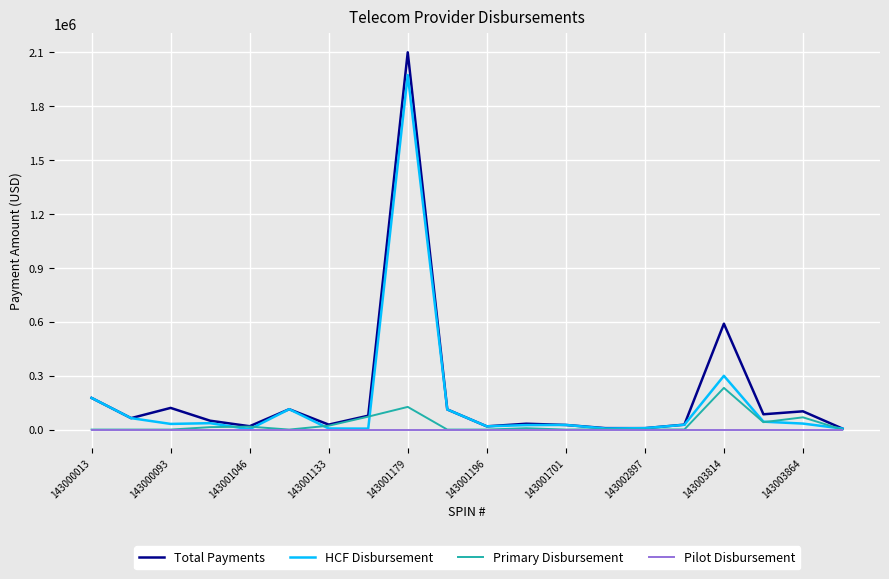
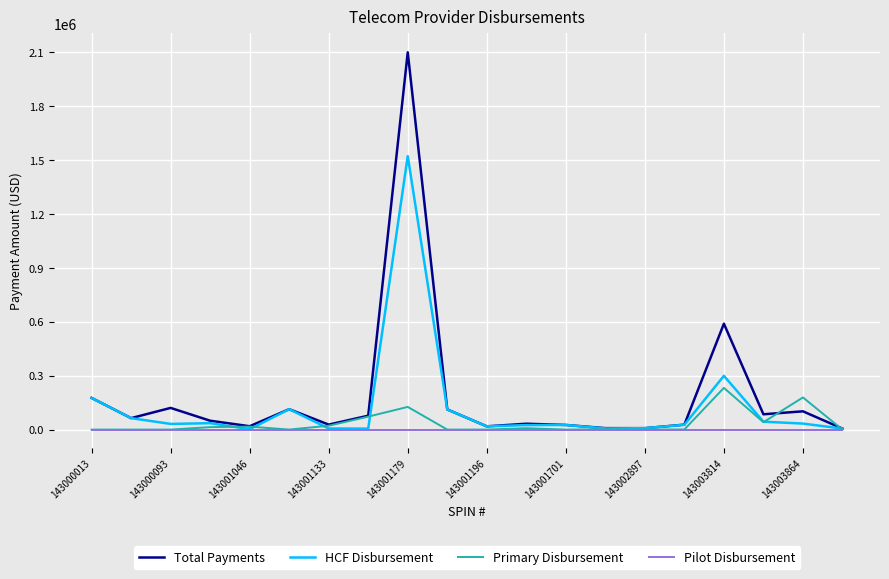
  {
    "Total Payments": {
      "143000093": 120000,
      "143001179": 2100000,
      "143003814": 590000,
      "143003864": 100000
    },
    "HCF Disbursement": {
      "143000093": 30000,
-     "143001179": 1970000,
+     "143001179": 1520000,
      "143003814": 300000,
      "143003864": 30000
    },
    "Primary Disbursement": {
      "143001179": 130000,
      "143003814": 230000,
-     "143003864": 70000
+     "143003864": 180000
    },
    "Pilot Disbursement": {
      "143001179": 0,
      "143003814": 0,
      "143003864": 0
    }
  }
